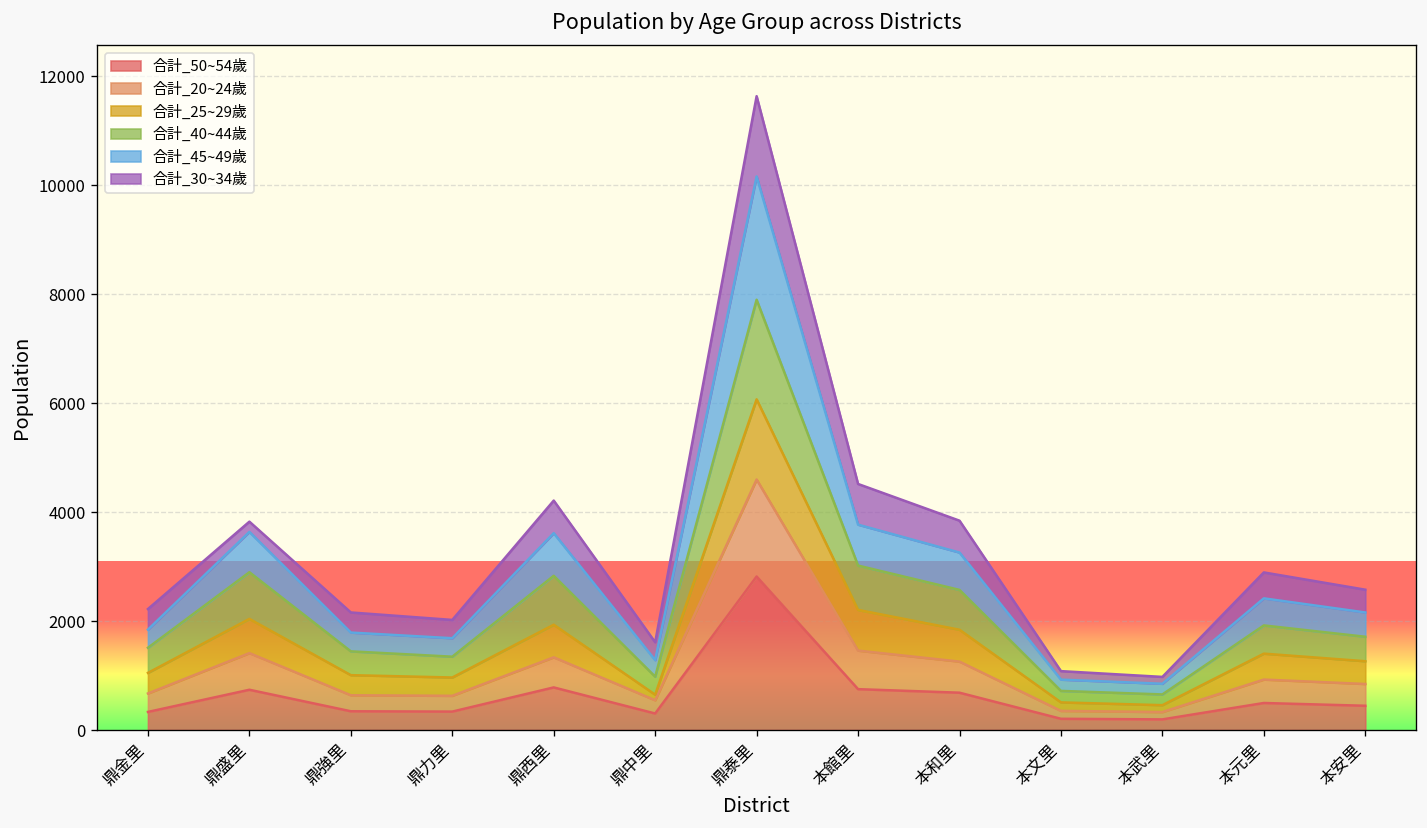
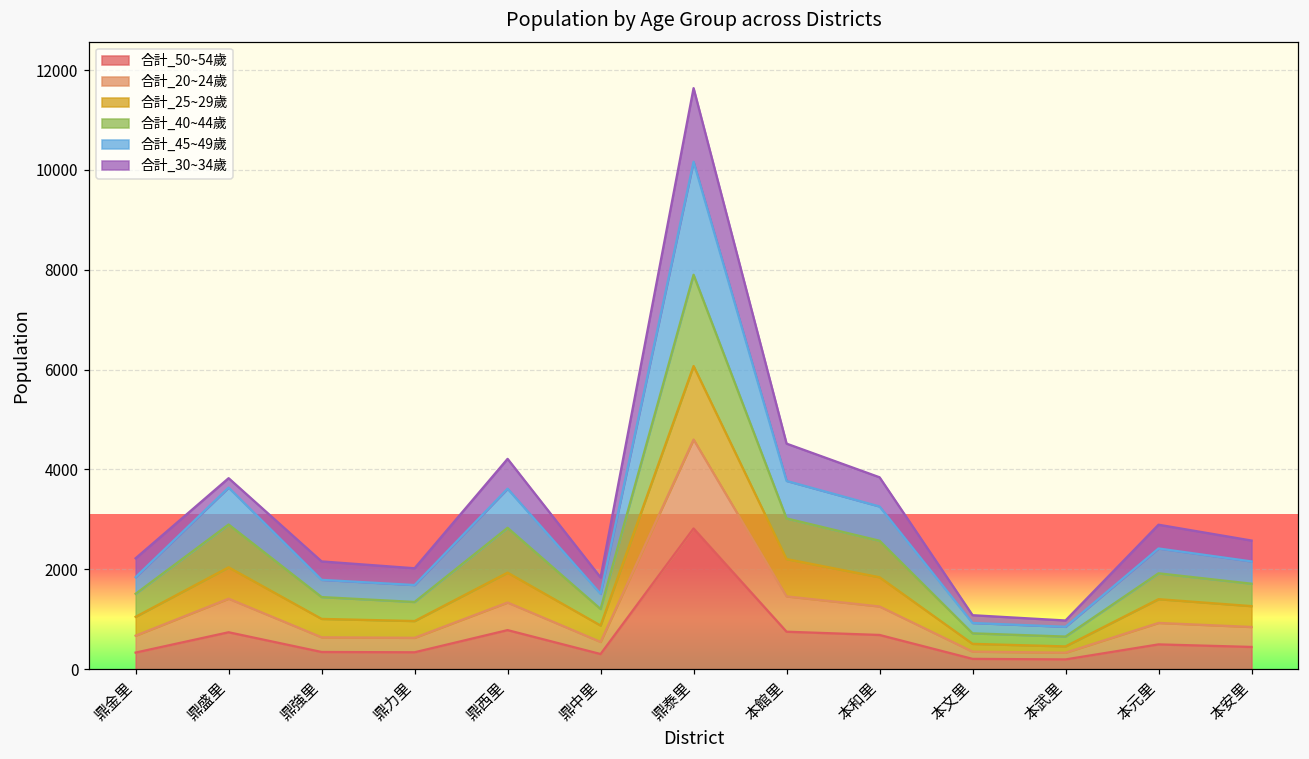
  {
    "合計_25~29歲": {
      "鼎金里": 400,
      "鼎盛里": 600,
      "鼎強里": 400,
      "鼎力里": 300,
      "鼎西里": 600,
-     "鼎中里": 100,
+     "鼎中里": 300,
      "鼎泰里": 1500,
      "本館里": 700,
      "本和里": 600,
      "本文里": 200,
      "本武里": 100,
      "本元里": 500,
      "本安里": 400
    },
    "合計_40~44歲": {
      "鼎金里": 500,
      "鼎盛里": 900,
      "鼎強里": 400,
      "鼎力里": 400,
      "鼎西里": 900,
      "鼎中里": 300,
      "鼎泰里": 1800,
      "本館里": 800,
      "本和里": 700,
      "本文里": 200,
      "本武里": 200,
      "本元里": 500,
      "本安里": 400
    },
    "合計_45~49歲": {
      "鼎金里": 300,
      "鼎盛里": 700,
      "鼎強里": 300,
      "鼎力里": 300,
      "鼎西里": 800,
      "鼎中里": 300,
      "鼎泰里": 2300,
      "本館里": 800,
      "本和里": 700,
      "本文里": 200,
      "本武里": 200,
      "本元里": 500,
      "本安里": 400
    },
    "合計_30~34歲": {
      "鼎金里": 400,
      "鼎盛里": 200,
      "鼎強里": 400,
      "鼎力里": 300,
      "鼎西里": 600,
      "鼎中里": 300,
      "鼎泰里": 1500,
      "本館里": 700,
      "本和里": 600,
      "本文里": 200,
      "本武里": 100,
      "本元里": 500,
      "本安里": 400
    }
  }
